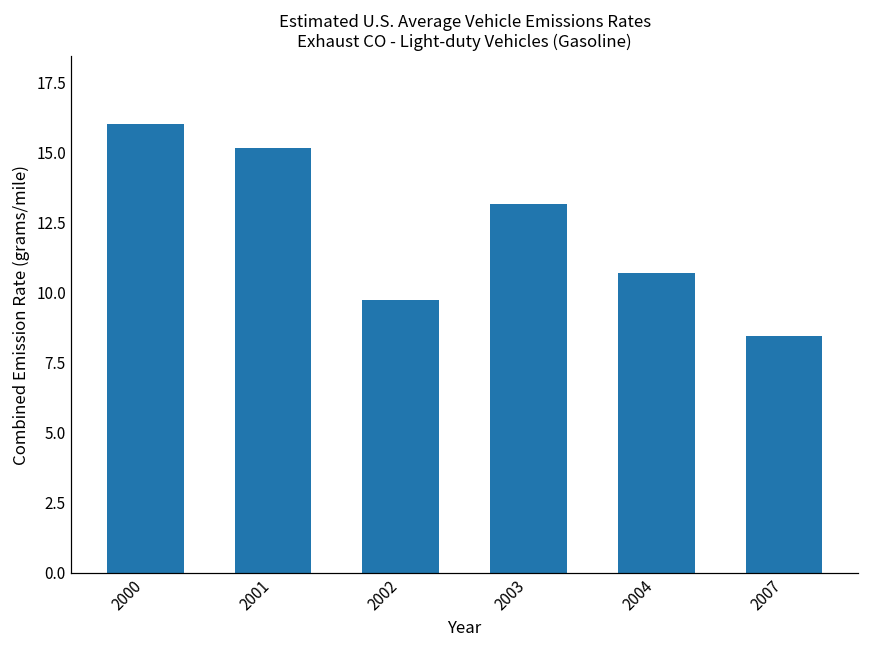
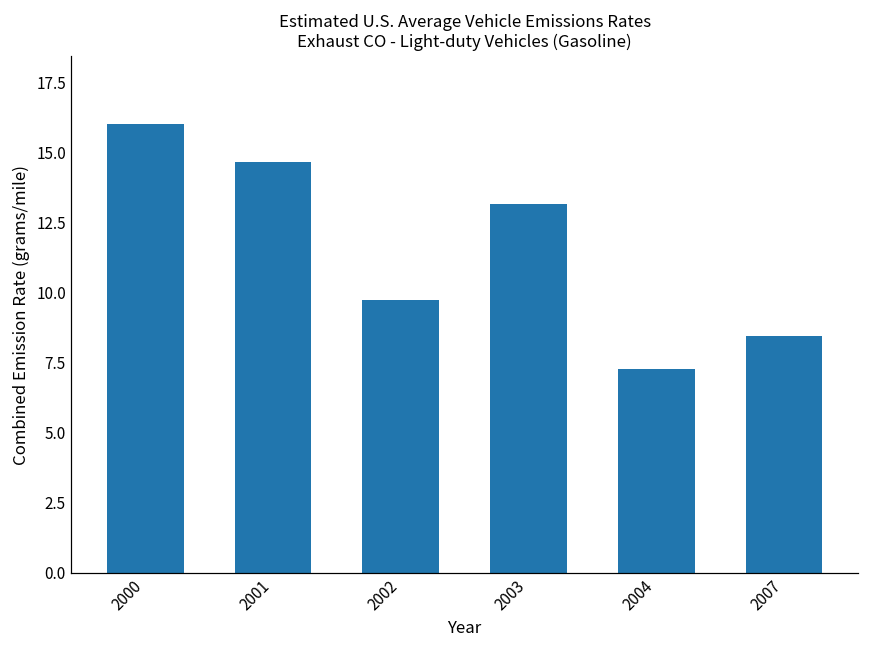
  {
    "2000": 16.0,
-   "2001": 15.2,
+   "2001": 14.7,
    "2002": 9.7,
    "2003": 13.2,
-   "2004": 10.7,
+   "2004": 7.3,
    "2007": 8.5
  }
